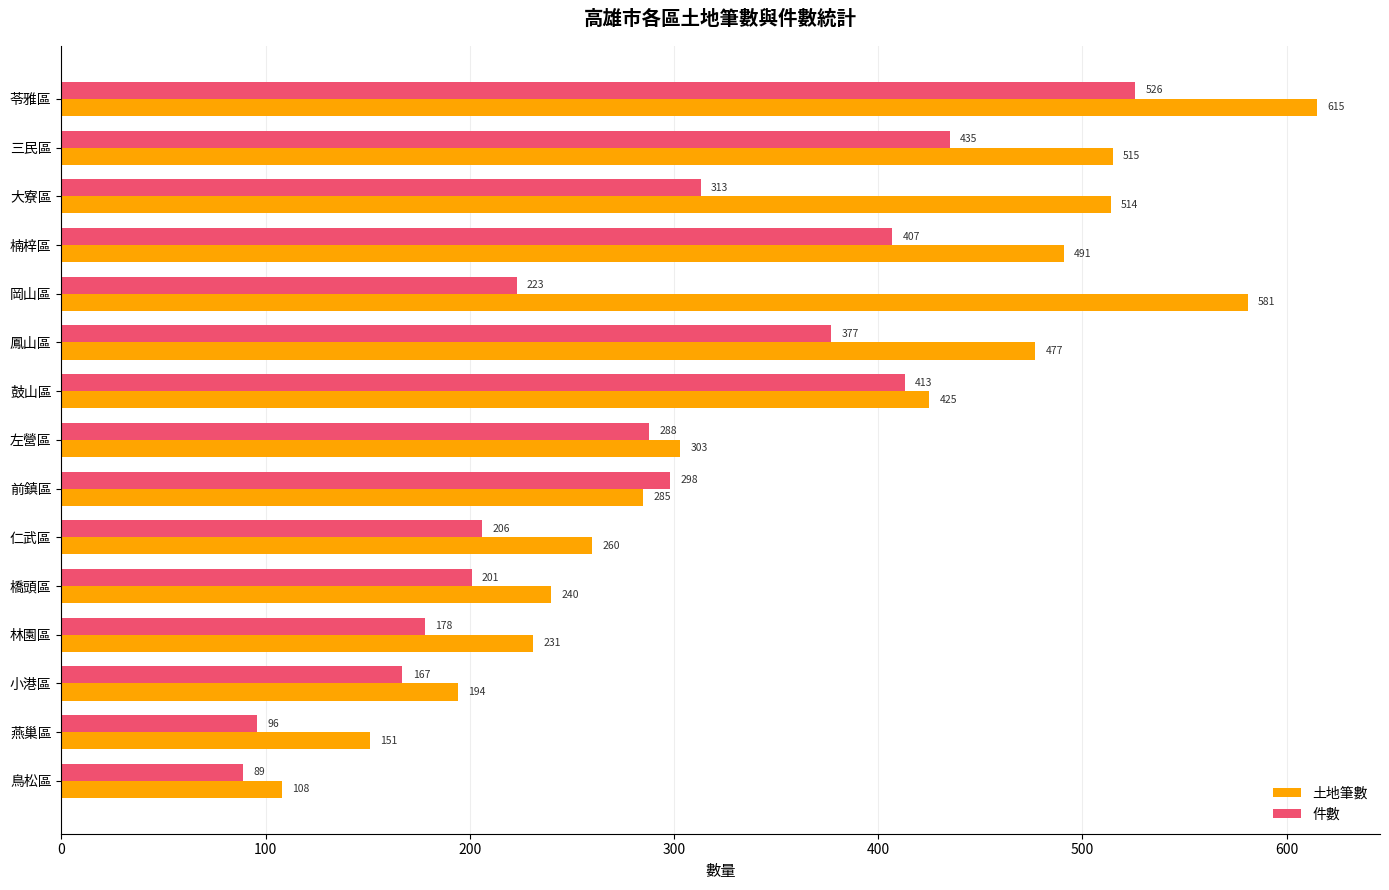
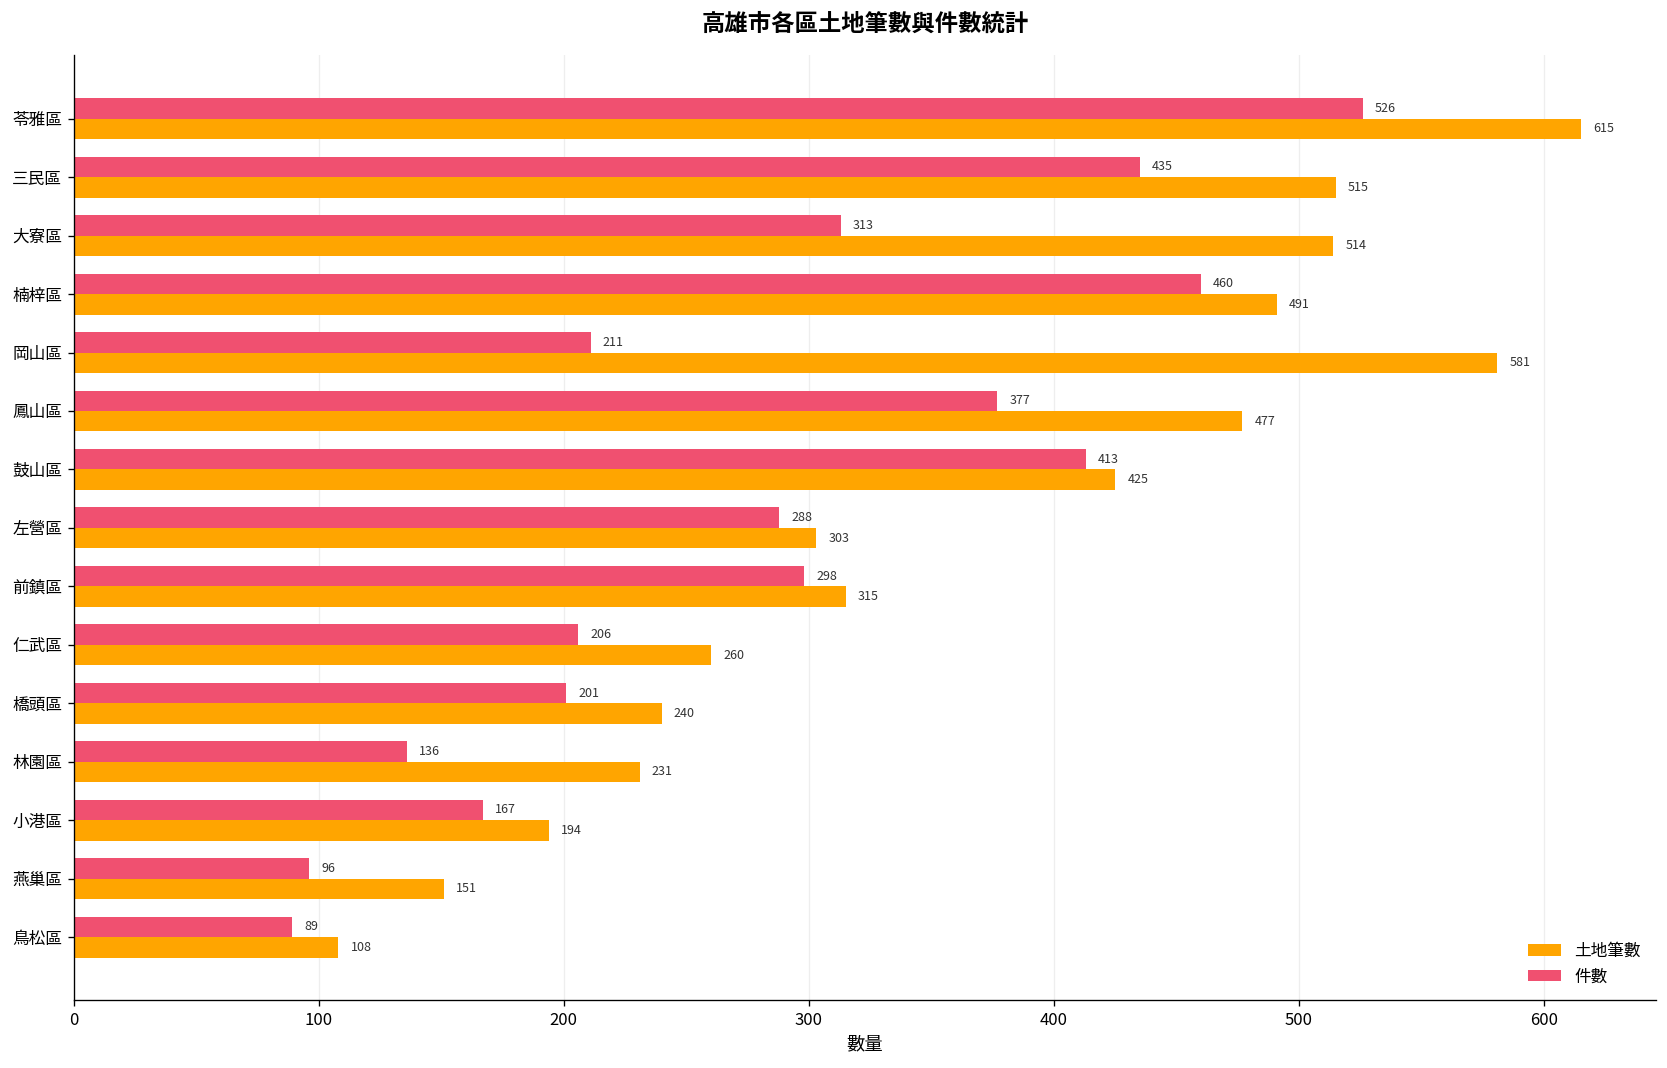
  {
    "土地筆數": {
      "苓雅區": 615,
      "三民區": 515,
      "大寮區": 514,
      "楠梓區": 491,
      "岡山區": 581,
      "鳳山區": 477,
      "鼓山區": 425,
      "左營區": 303,
-     "前鎮區": 285,
+     "前鎮區": 315,
      "仁武區": 260,
      "橋頭區": 240,
      "林園區": 231,
      "小港區": 194,
      "燕巢區": 151,
      "鳥松區": 108
    },
    "件數": {
      "苓雅區": 526,
      "三民區": 435,
      "大寮區": 313,
-     "楠梓區": 407,
-     "岡山區": 223,
+     "楠梓區": 460,
+     "岡山區": 211,
      "鳳山區": 377,
      "鼓山區": 413,
      "左營區": 288,
      "前鎮區": 298,
      "仁武區": 206,
      "橋頭區": 201,
-     "林園區": 178,
+     "林園區": 136,
      "小港區": 167,
      "燕巢區": 96,
      "鳥松區": 89
    }
  }
